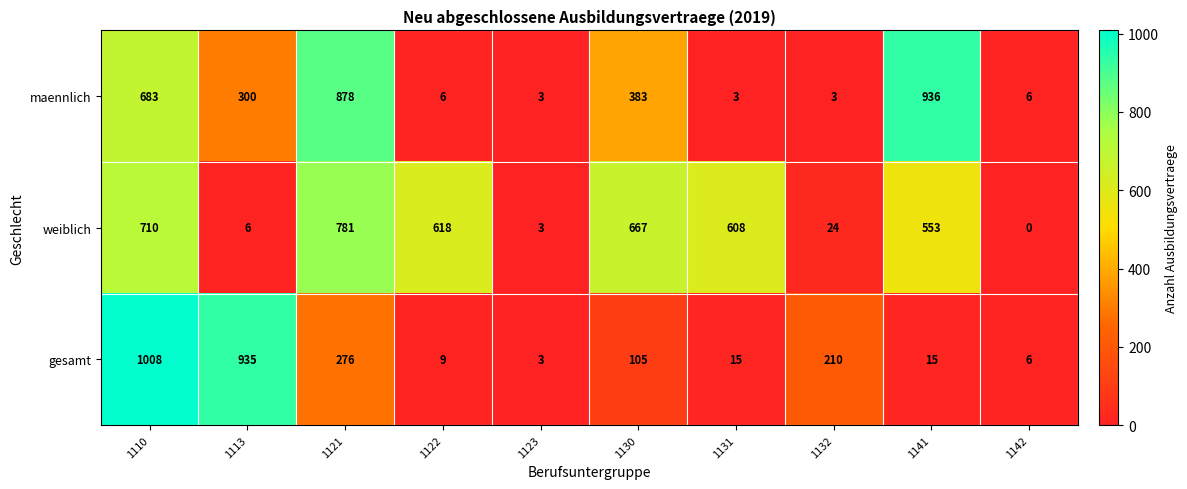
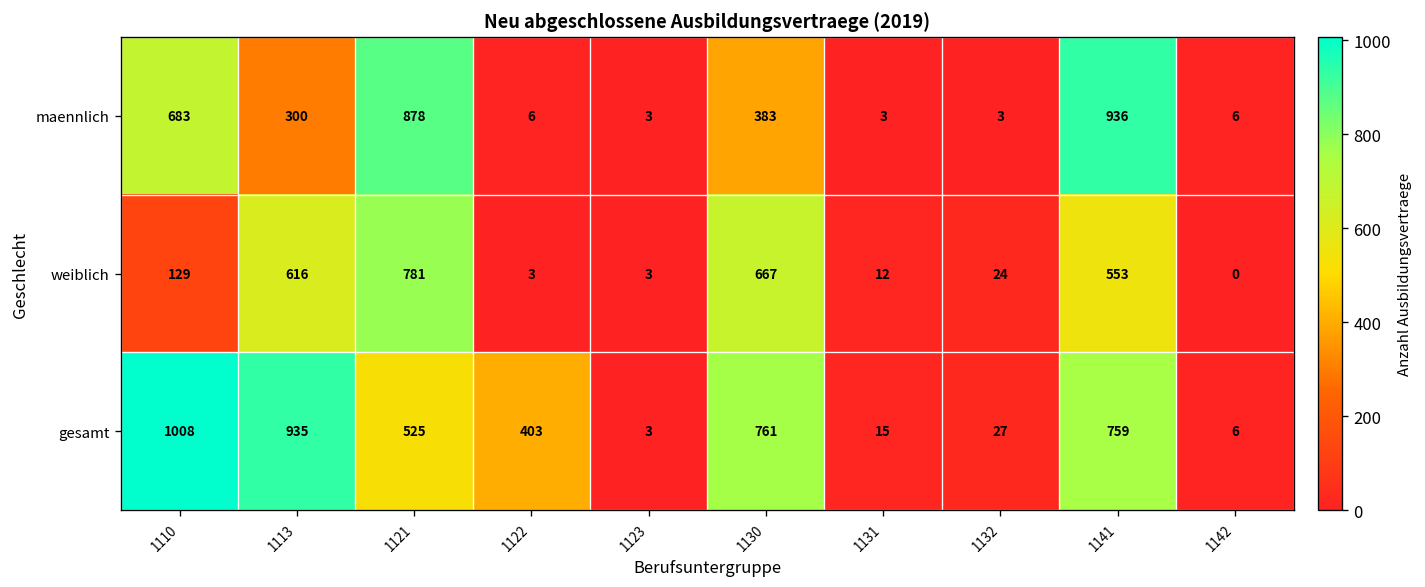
  {
    "maennlich": {
      "1110": 683,
      "1113": 300,
      "1121": 878,
      "1122": 6,
      "1123": 3,
      "1130": 383,
      "1131": 3,
      "1132": 3,
      "1141": 936,
      "1142": 6
    },
    "weiblich": {
-     "1110": 710,
-     "1113": 6,
+     "1110": 129,
+     "1113": 616,
      "1121": 781,
-     "1122": 618,
+     "1122": 3,
      "1123": 3,
      "1130": 667,
-     "1131": 608,
+     "1131": 12,
      "1132": 24,
      "1141": 553,
      "1142": 0
    },
    "gesamt": {
      "1110": 1008,
      "1113": 935,
-     "1121": 276,
-     "1122": 9,
+     "1121": 525,
+     "1122": 403,
      "1123": 3,
-     "1130": 105,
+     "1130": 761,
      "1131": 15,
-     "1132": 210,
-     "1141": 15,
+     "1132": 27,
+     "1141": 759,
      "1142": 6
    }
  }
